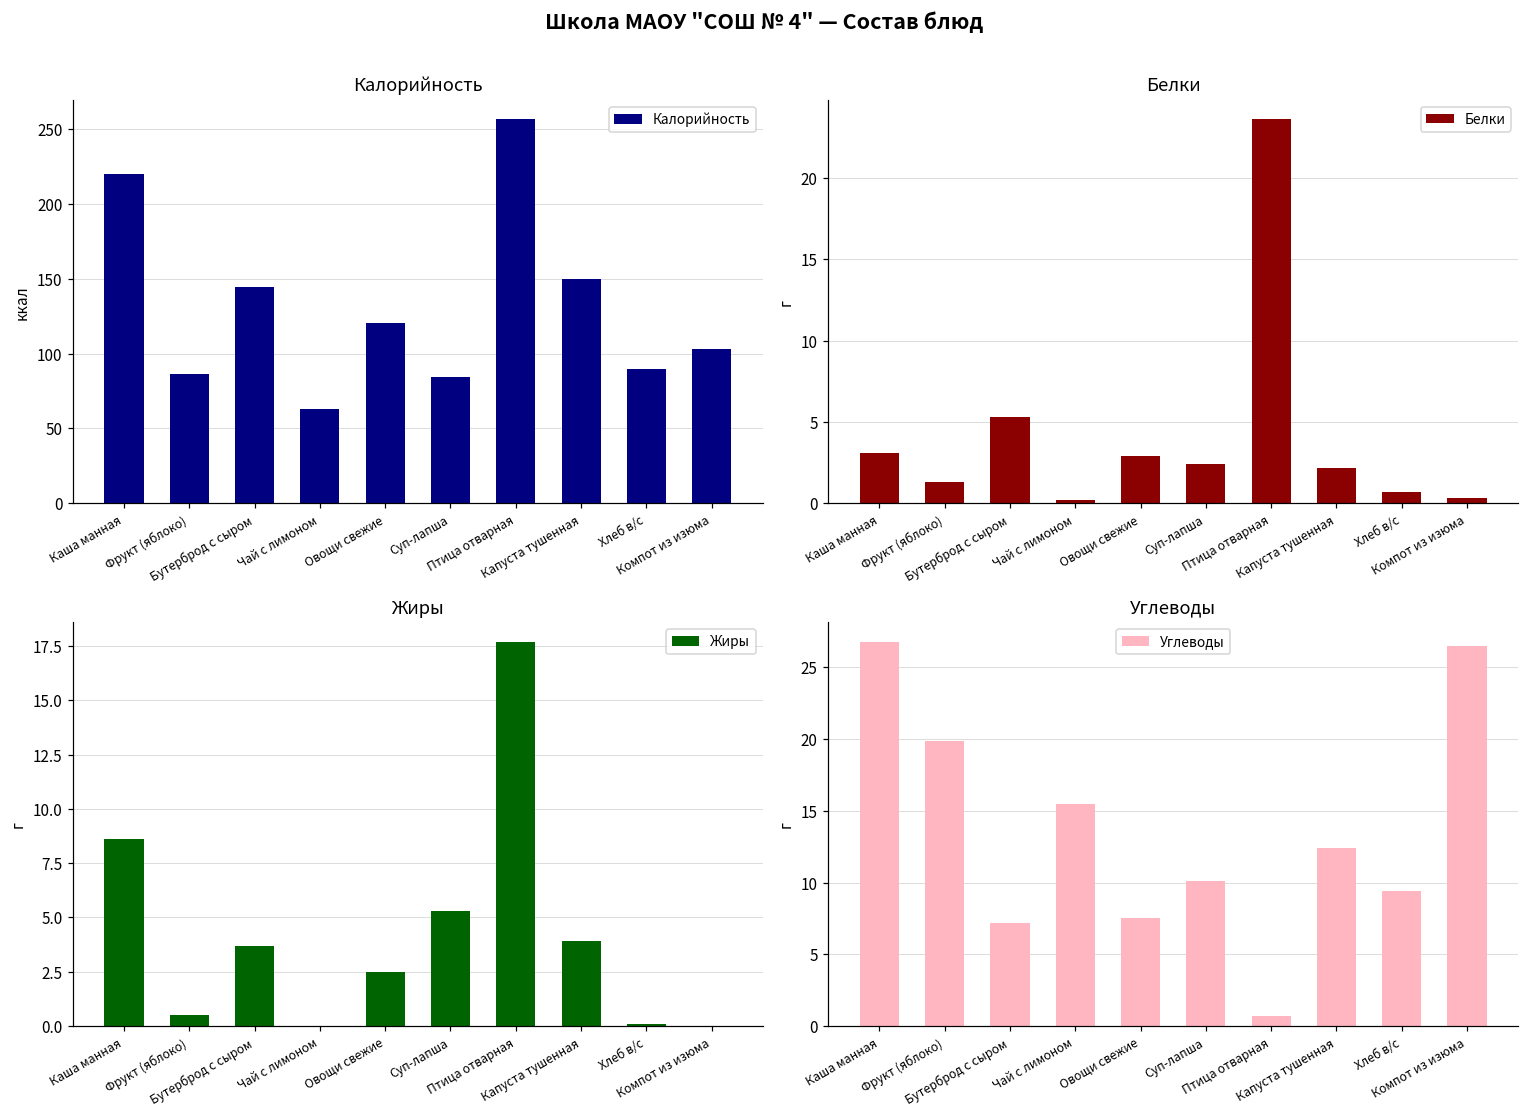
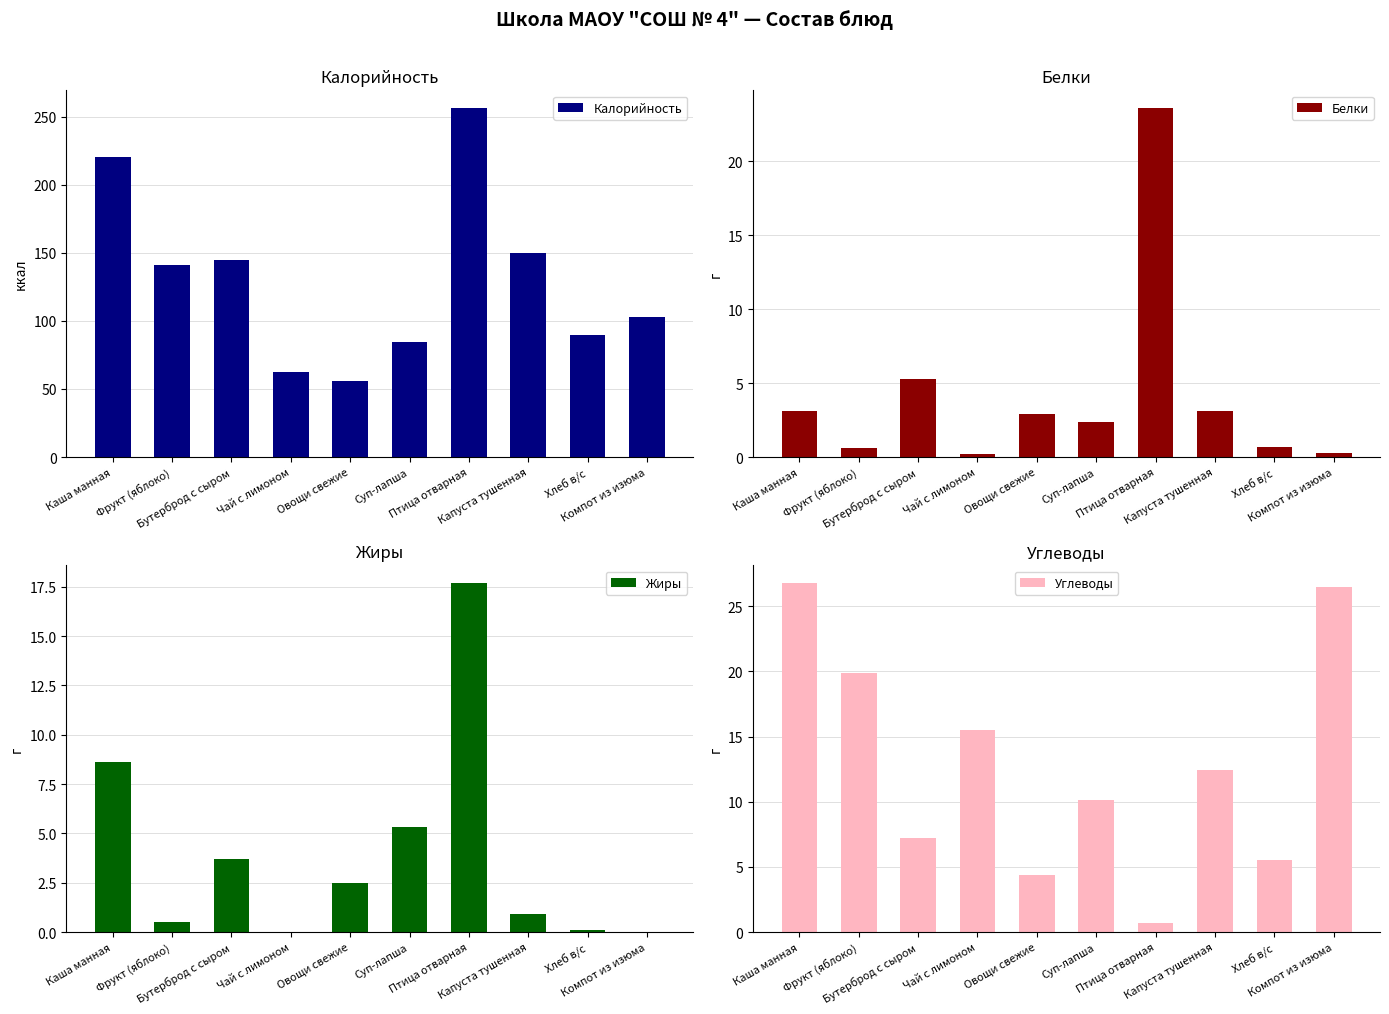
  {
    "Калорийность": {
      "Каша манная": 220,
-     "Фрукт (яблоко)": 87,
+     "Фрукт (яблоко)": 141,
      "Бутерброд с сыром": 145,
      "Чай с лимоном": 63,
-     "Овощи свежие": 120,
+     "Овощи свежие": 56,
      "Суп-лапша": 84,
      "Птица отварная": 257,
      "Капуста тушенная": 150,
      "Хлеб в/с": 90,
      "Компот из изюма": 103
    },
    "Белки": {
      "Каша манная": 3.1,
-     "Фрукт (яблоко)": 1.3,
+     "Фрукт (яблоко)": 0.6,
      "Бутерброд с сыром": 5.3,
      "Чай с лимоном": 0.2,
      "Овощи свежие": 2.9,
      "Суп-лапша": 2.4,
      "Птица отварная": 23.6,
-     "Капуста тушенная": 2.2,
+     "Капуста тушенная": 3.1,
      "Хлеб в/с": 0.7,
      "Компот из изюма": 0.3
    },
    "Жиры": {
      "Каша манная": 8.6,
      "Фрукт (яблоко)": 0.5,
      "Бутерброд с сыром": 3.7,
      "Чай с лимоном": 0.0,
      "Овощи свежие": 2.5,
      "Суп-лапша": 5.3,
      "Птица отварная": 17.7,
-     "Капуста тушенная": 3.9,
+     "Капуста тушенная": 0.9,
      "Компот из изюма": 0.0
    },
    "Углеводы": {
      "Каша манная": 26.8,
      "Фрукт (яблоко)": 19.9,
      "Бутерброд с сыром": 7.2,
      "Чай с лимоном": 15.5,
-     "Овощи свежие": 7.5,
+     "Овощи свежие": 4.4,
      "Суп-лапша": 10.1,
      "Птица отварная": 0.7,
      "Капуста тушенная": 12.4,
-     "Хлеб в/с": 9.4,
+     "Хлеб в/с": 5.5,
      "Компот из изюма": 26.5
    }
  }
